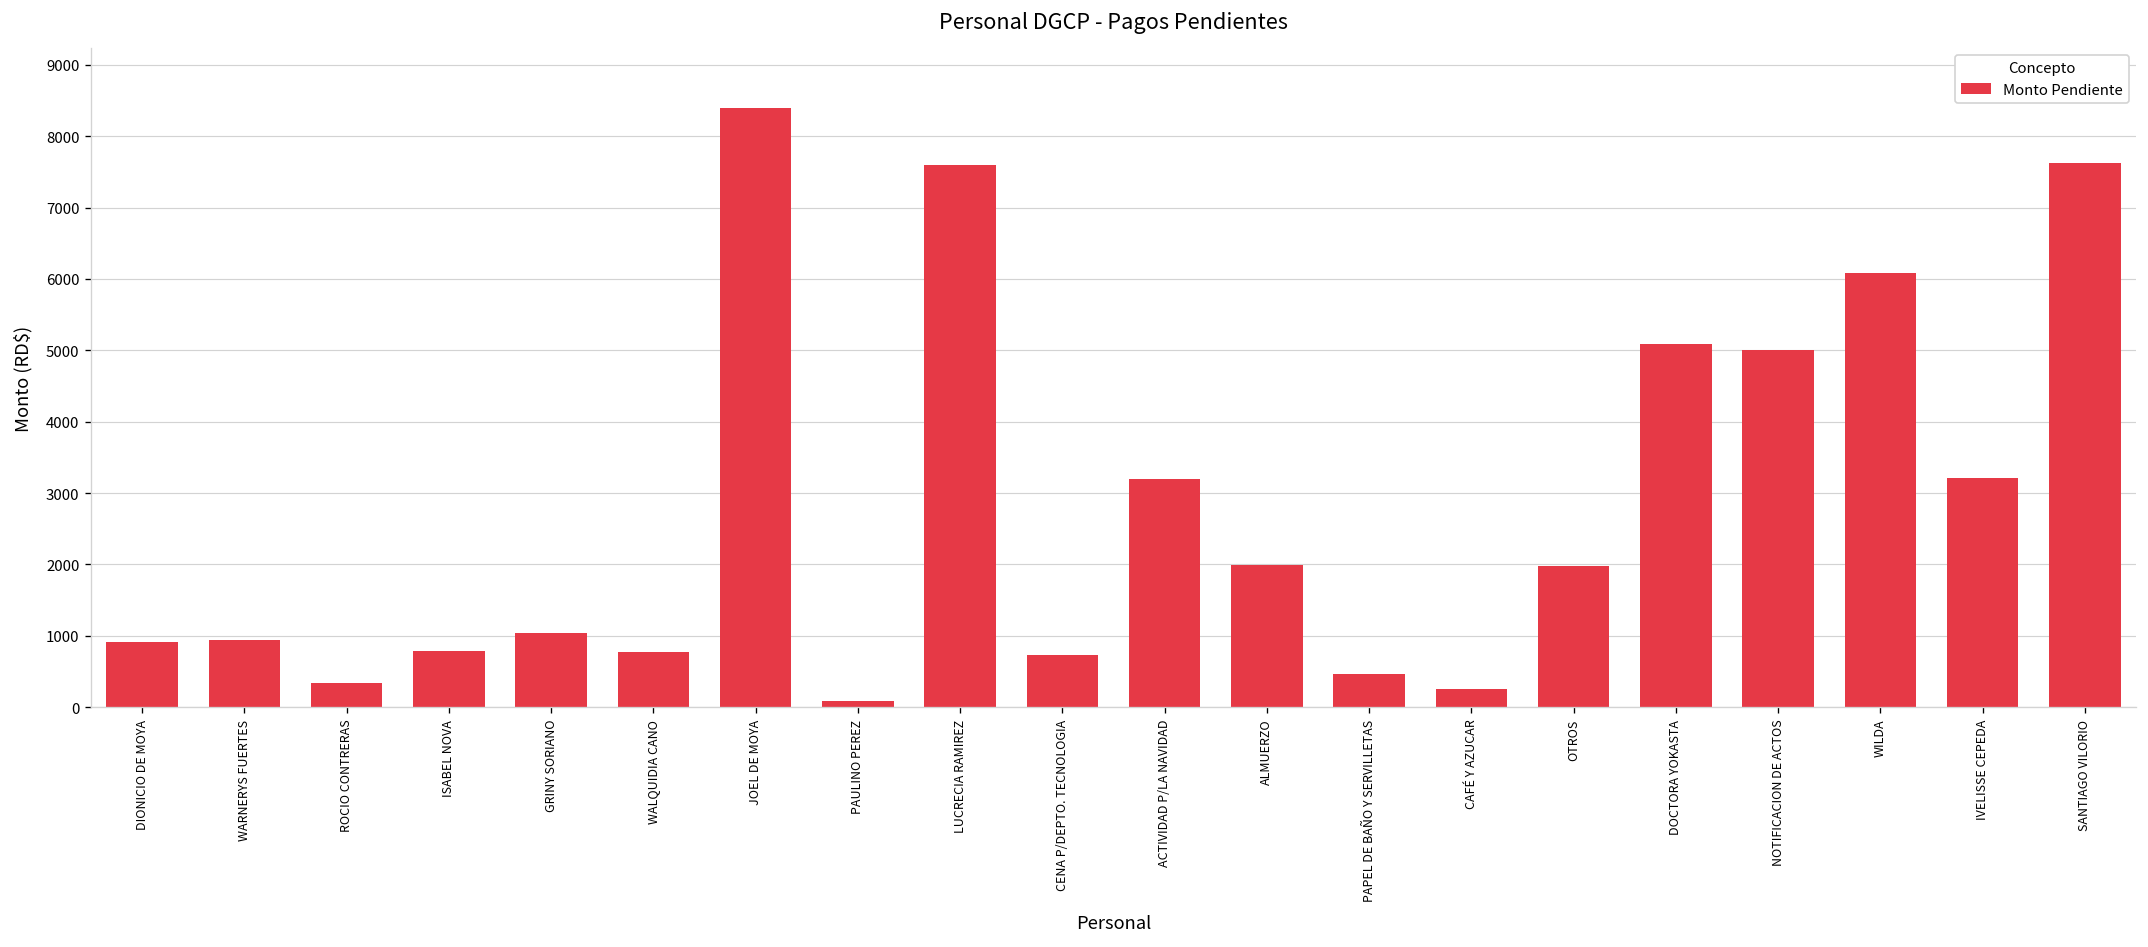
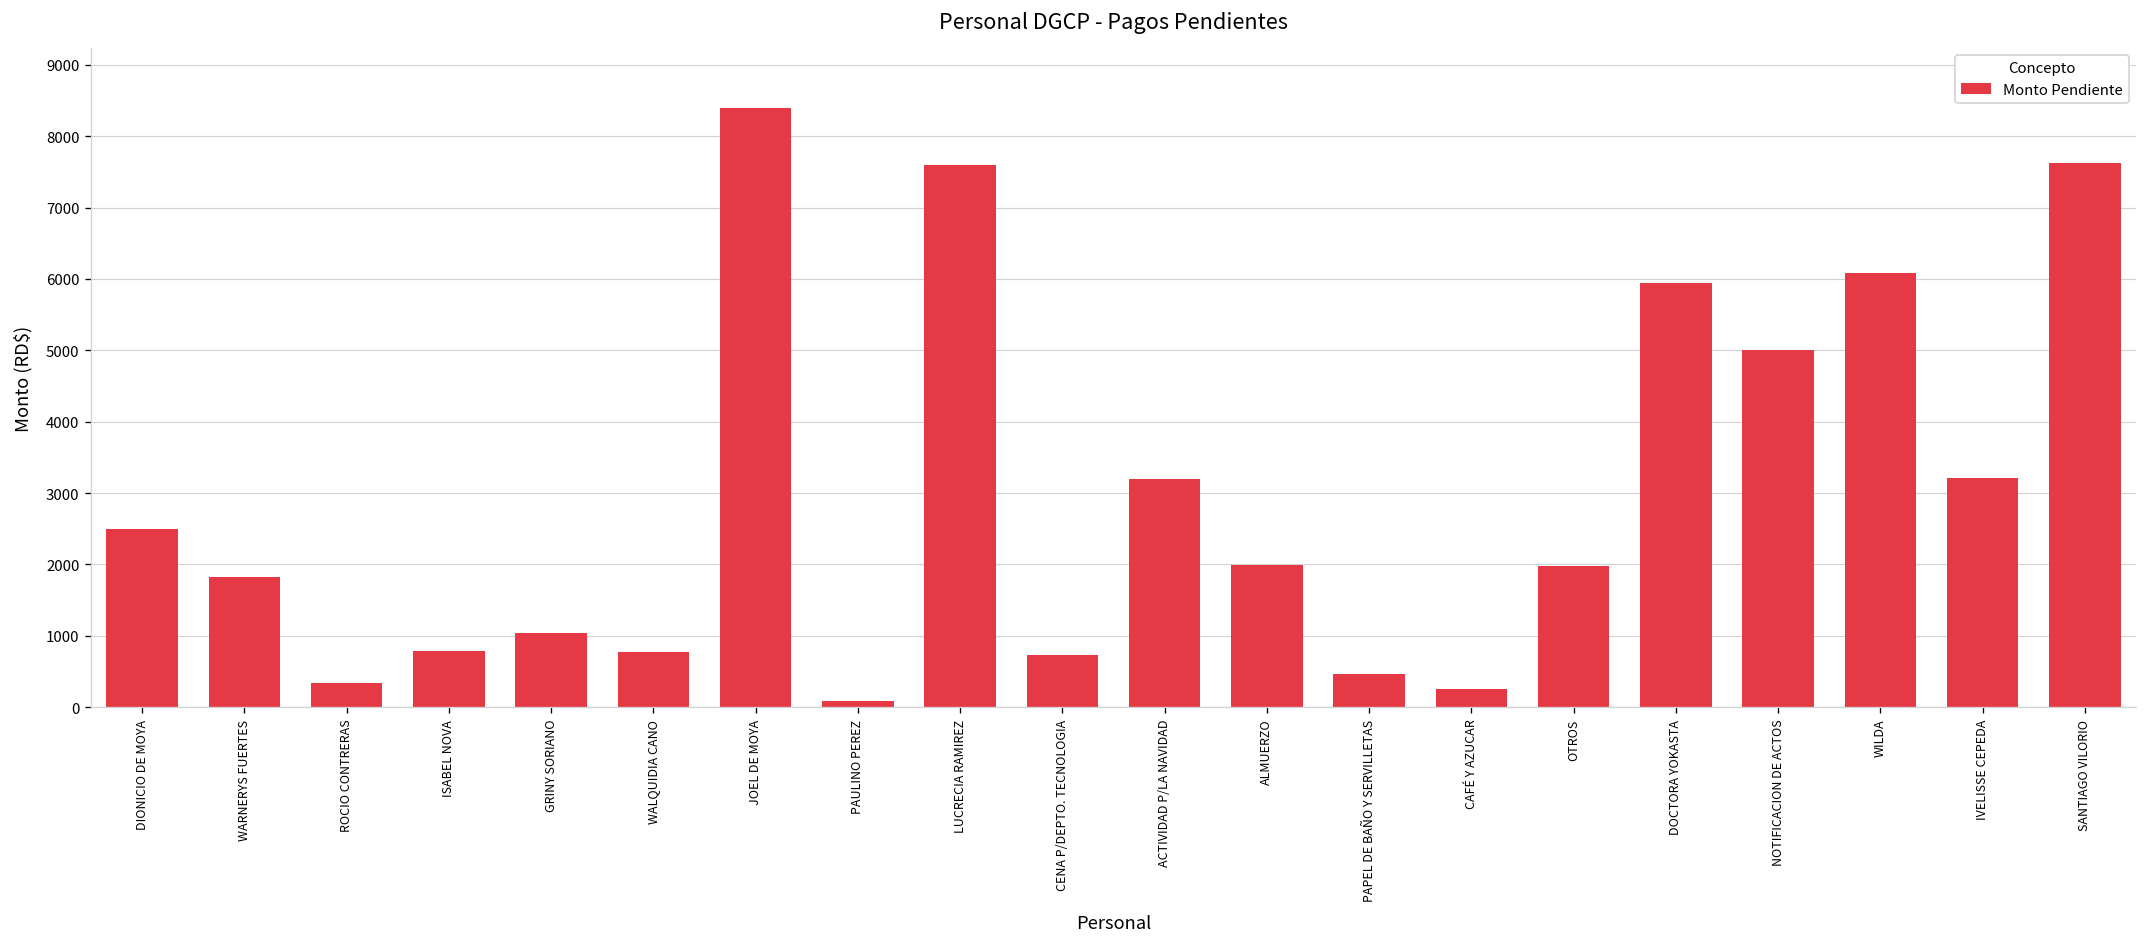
  {
-   "DIONICIO DE MOYA": 900,
-   "WARNERYS FUERTES": 900,
+   "DIONICIO DE MOYA": 2500,
+   "WARNERYS FUERTES": 1800,
    "ROCIO CONTRERAS": 300,
    "ISABEL NOVA": 800,
    "GRINY SORIANO": 1000,
    "WALQUIDIA CANO": 800,
    "JOEL DE MOYA": 8400,
    "PAULINO PEREZ": 100,
    "LUCRECIA RAMIREZ": 7600,
    "CENA P/DEPTO. TECNOLOGIA": 700,
    "ACTIVIDAD P/LA NAVIDAD": 3200,
    "ALMUERZO": 2000,
    "PAPEL DE BAÑO Y SERVILLETAS": 500,
    "CAFÉ Y AZUCAR": 300,
    "OTROS": 2000,
-   "DOCTORA YOKASTA": 5100,
+   "DOCTORA YOKASTA": 5900,
    "NOTIFICACION DE ACTOS": 5000,
    "WILDA": 6100,
    "IVELISSE CEPEDA": 3200,
    "SANTIAGO VILORIO": 7600
  }
